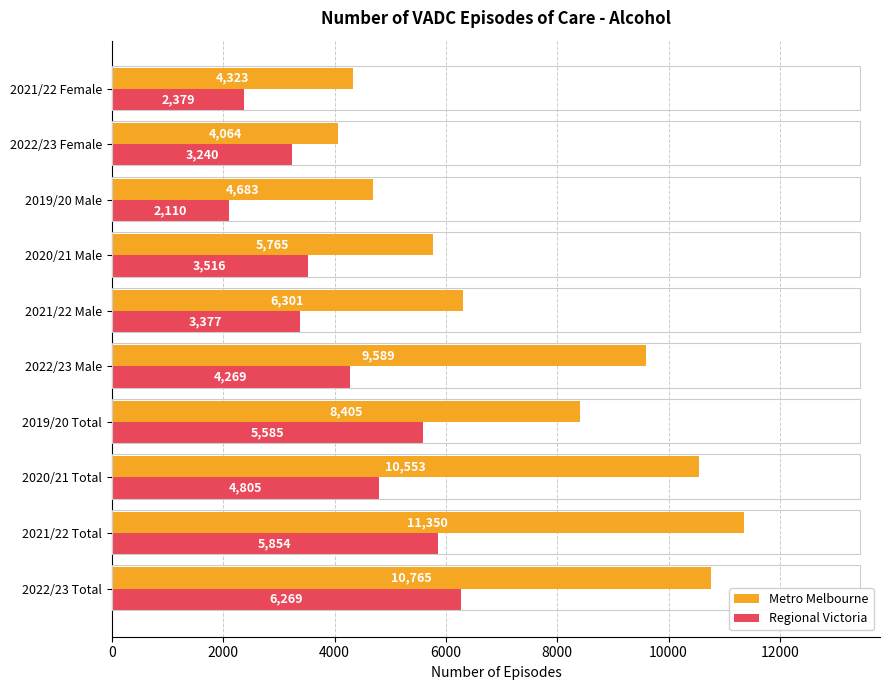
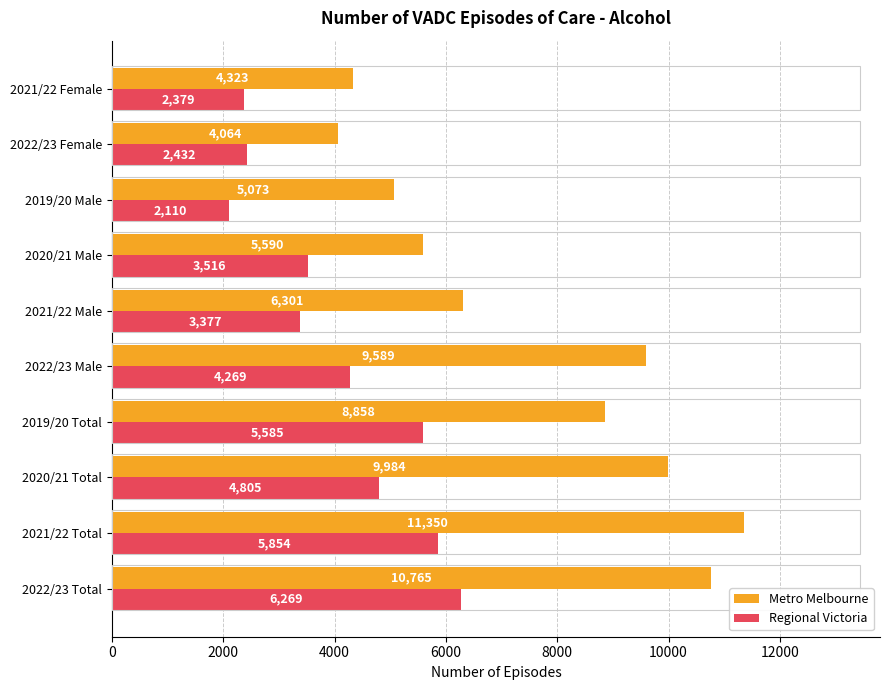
  {
    "Metro Melbourne": {
      "2021/22 Female": "4,323",
      "2022/23 Female": "4,064",
-     "2019/20 Male": "4,683",
-     "2020/21 Male": "5,765",
+     "2019/20 Male": "5,073",
+     "2020/21 Male": "5,590",
      "2021/22 Male": "6,301",
      "2022/23 Male": "9,589",
-     "2019/20 Total": "8,405",
-     "2020/21 Total": "10,553",
+     "2019/20 Total": "8,858",
+     "2020/21 Total": "9,984",
      "2021/22 Total": "11,350",
      "2022/23 Total": "10,765"
    },
    "Regional Victoria": {
      "2021/22 Female": "2,379",
-     "2022/23 Female": "3,240",
+     "2022/23 Female": "2,432",
      "2019/20 Male": "2,110",
      "2020/21 Male": "3,516",
      "2021/22 Male": "3,377",
      "2022/23 Male": "4,269",
      "2019/20 Total": "5,585",
      "2020/21 Total": "4,805",
      "2021/22 Total": "5,854",
      "2022/23 Total": "6,269"
    }
  }
